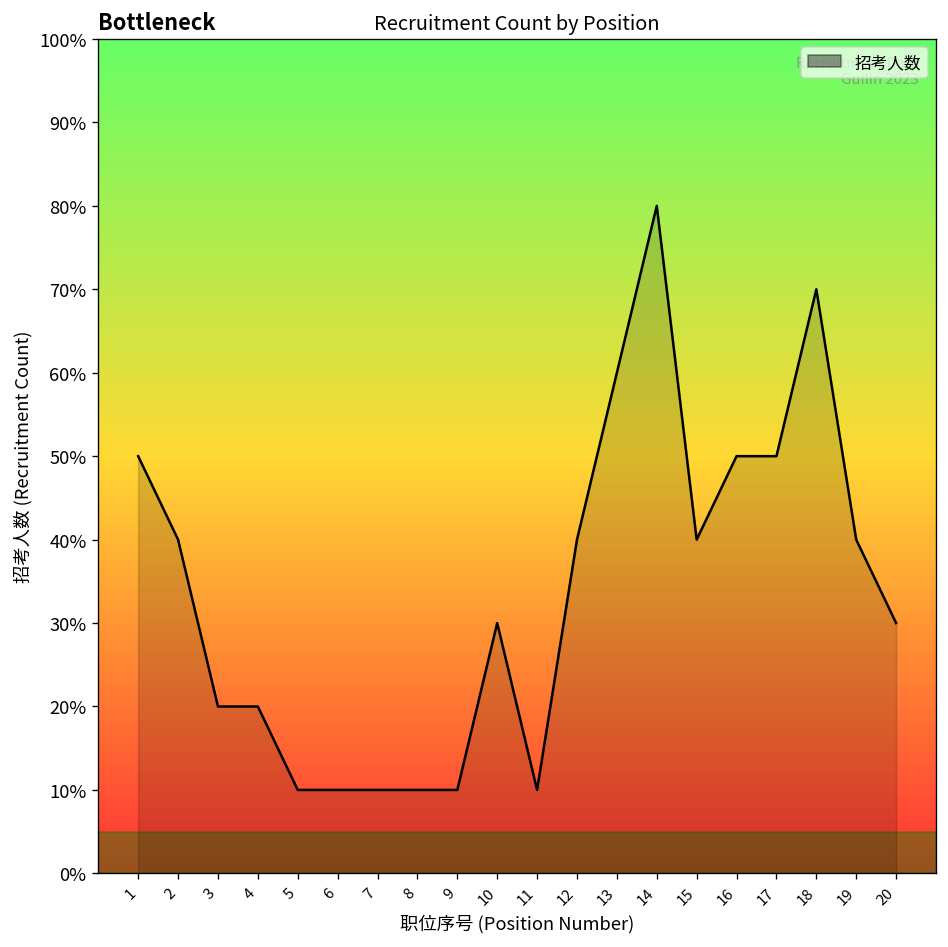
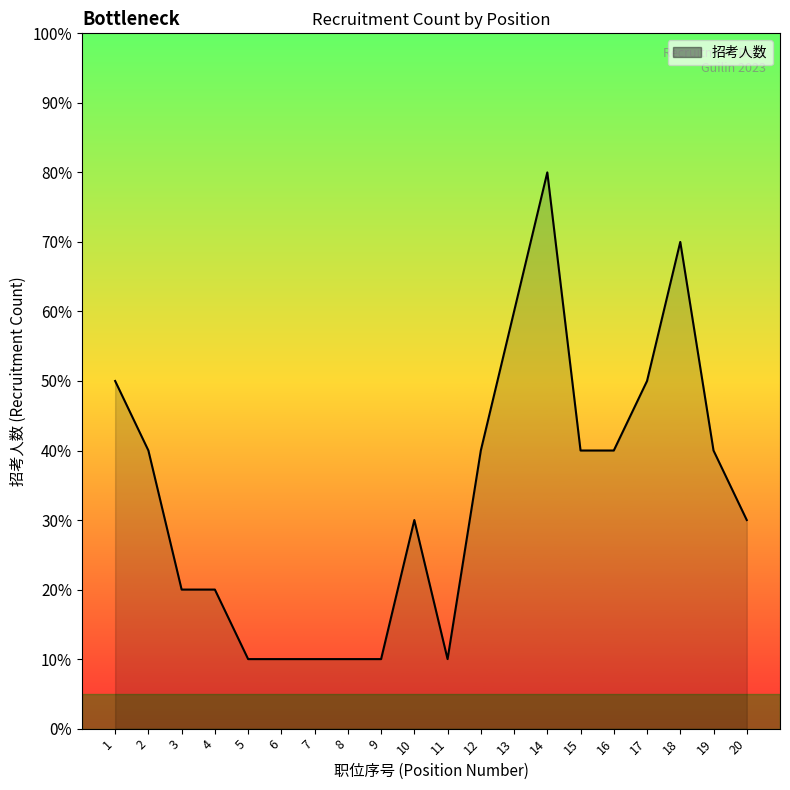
  {
    "1": "50%",
    "2": "40%",
    "3": "20%",
    "4": "20%",
    "5": "10%",
    "6": "10%",
    "7": "10%",
    "8": "10%",
    "9": "10%",
    "10": "30%",
    "11": "10%",
    "12": "40%",
    "13": "60%",
    "14": "80%",
    "15": "40%",
-   "16": "50%",
+   "16": "40%",
    "17": "50%",
    "18": "70%",
    "19": "40%",
    "20": "30%"
  }
